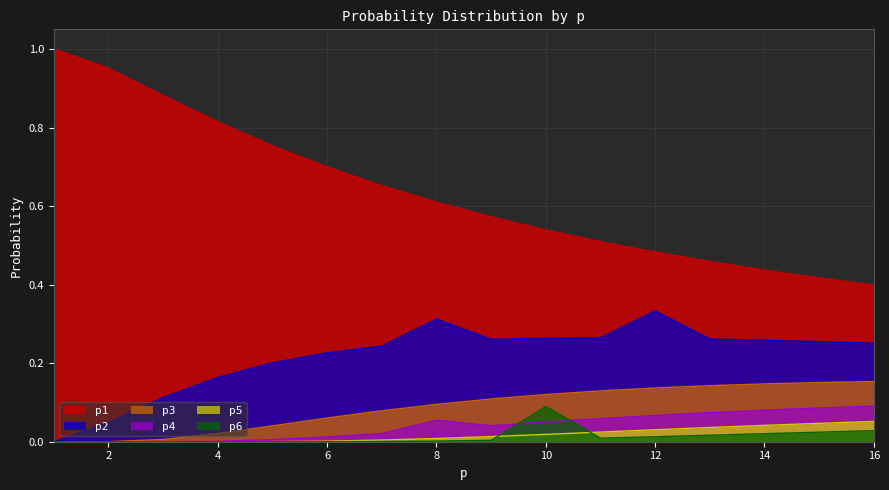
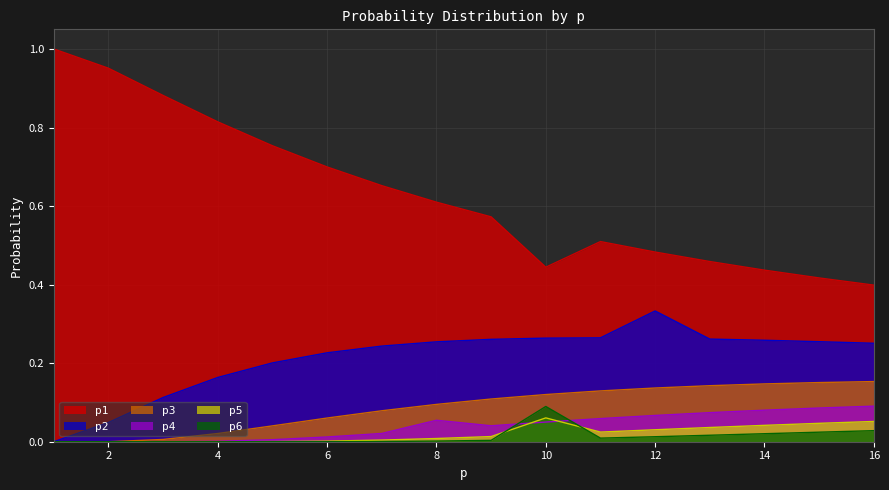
  {
    "p1": {
      "2": 0.95,
      "4": 0.81,
      "6": 0.70,
      "8": 0.61,
-     "10": 0.54,
+     "10": 0.44,
      "12": 0.48,
      "14": 0.44,
      "16": 0.40
    },
    "p2": {
      "4": 0.16,
      "6": 0.23,
-     "8": 0.31,
+     "8": 0.25,
      "10": 0.26,
      "12": 0.33,
      "14": 0.26,
      "16": 0.25
    },
    "p3": {
      "6": 0.06,
      "8": 0.09,
      "10": 0.12,
      "12": 0.14,
      "14": 0.15,
      "16": 0.15
    },
    "p4": {
      "6": 0.01,
      "8": 0.05,
      "10": 0.05,
      "12": 0.07,
      "14": 0.08,
      "16": 0.09
    },
    "p5": {
      "8": 0.01,
-     "10": 0.02,
+     "10": 0.06,
      "12": 0.03,
      "14": 0.04,
      "16": 0.05
    },
    "p6": {
      "8": 0.00,
      "10": 0.09,
      "12": 0.01,
      "14": 0.02,
      "16": 0.03
    }
  }
